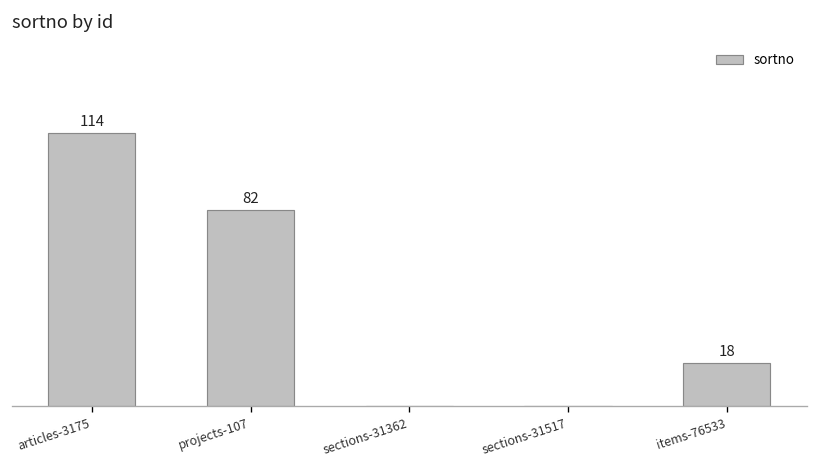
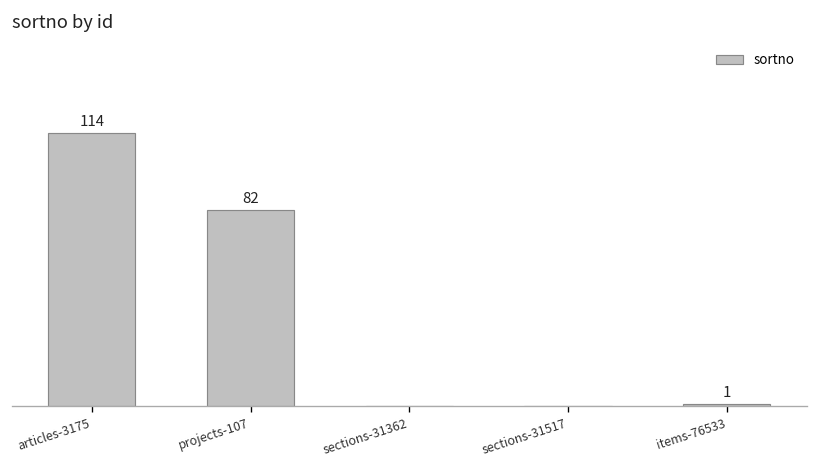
  {
    "articles-3175": 114,
    "projects-107": 82,
-   "items-76533": 18
+   "items-76533": 1
  }
